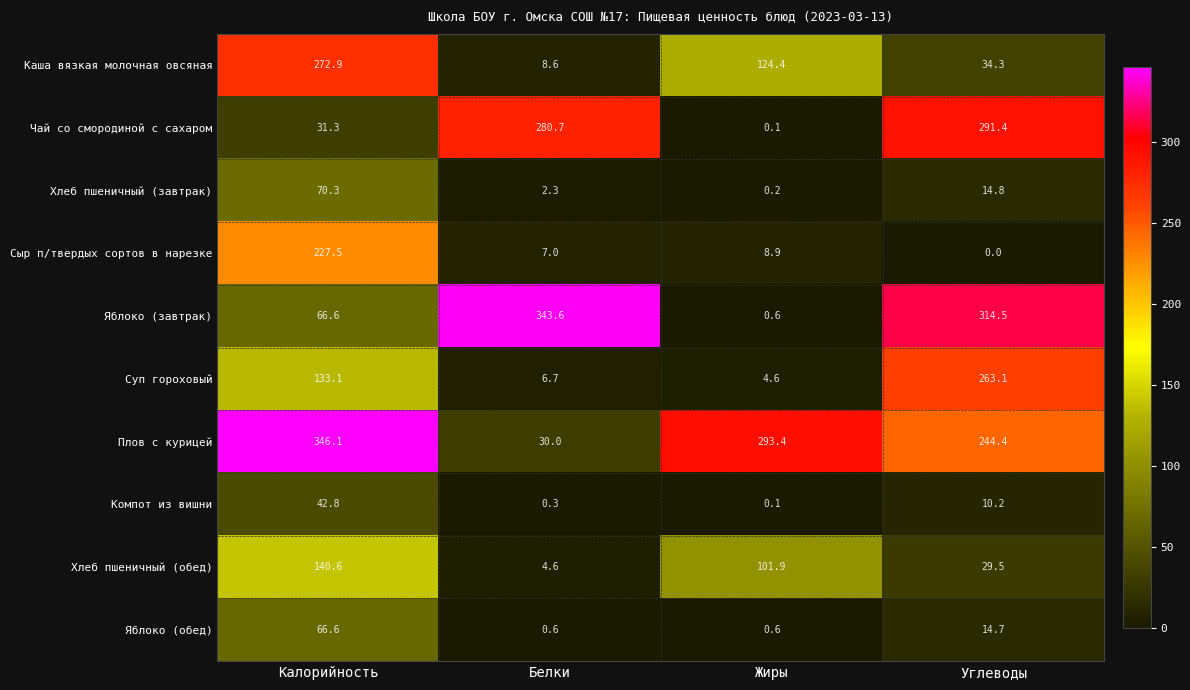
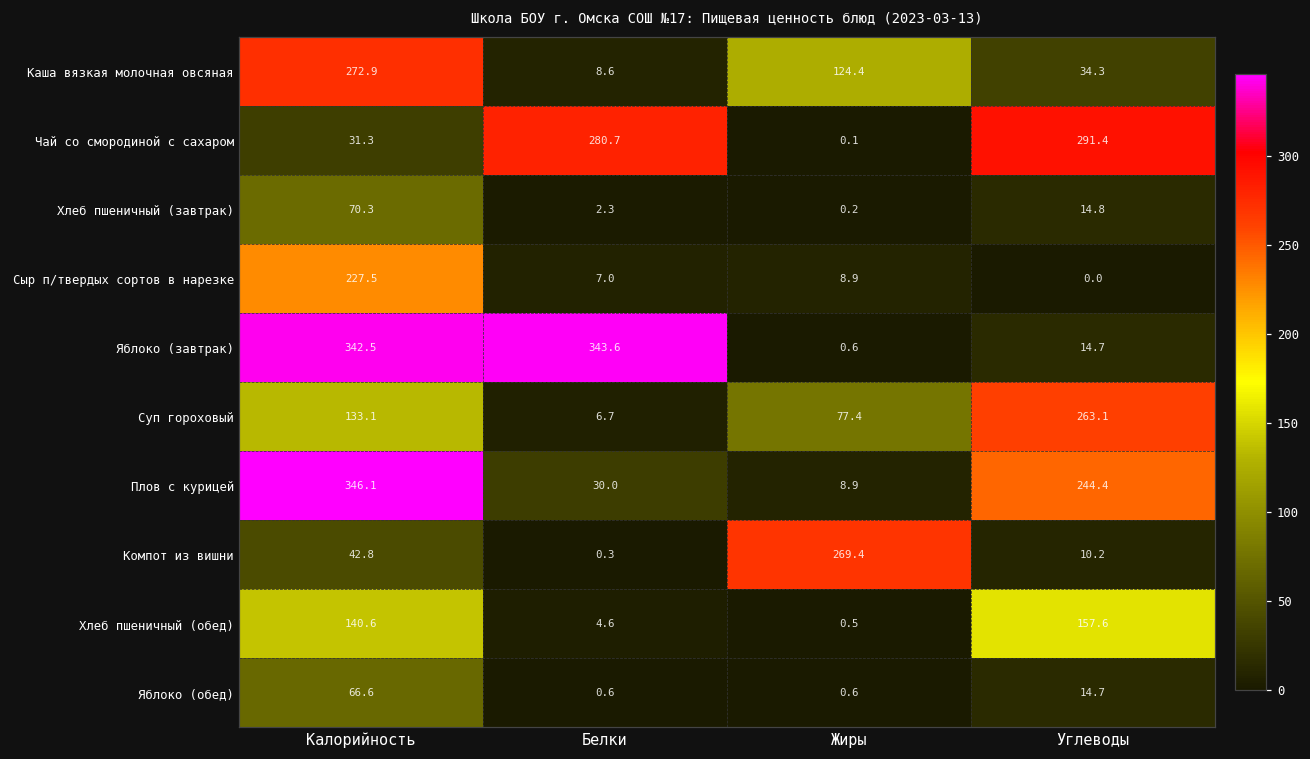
  {
    "Каша вязкая молочная овсяная": {
      "Калорийность": 272.9,
      "Белки": 8.6,
      "Жиры": 124.4,
      "Углеводы": 34.3
    },
    "Чай со смородиной с сахаром": {
      "Калорийность": 31.3,
      "Белки": 280.7,
      "Жиры": 0.1,
      "Углеводы": 291.4
    },
    "Хлеб пшеничный (завтрак)": {
      "Калорийность": 70.3,
      "Белки": 2.3,
      "Жиры": 0.2,
      "Углеводы": 14.8
    },
    "Сыр п/твердых сортов в нарезке": {
      "Калорийность": 227.5,
      "Белки": 7.0,
      "Жиры": 8.9,
      "Углеводы": 0.0
    },
    "Яблоко (завтрак)": {
-     "Калорийность": 66.6,
+     "Калорийность": 342.5,
      "Белки": 343.6,
      "Жиры": 0.6,
-     "Углеводы": 314.5
+     "Углеводы": 14.7
    },
    "Суп гороховый": {
      "Калорийность": 133.1,
      "Белки": 6.7,
-     "Жиры": 4.6,
+     "Жиры": 77.4,
      "Углеводы": 263.1
    },
    "Плов с курицей": {
      "Калорийность": 346.1,
      "Белки": 30.0,
-     "Жиры": 293.4,
+     "Жиры": 8.9,
      "Углеводы": 244.4
    },
    "Компот из вишни": {
      "Калорийность": 42.8,
      "Белки": 0.3,
-     "Жиры": 0.1,
+     "Жиры": 269.4,
      "Углеводы": 10.2
    },
    "Хлеб пшеничный (обед)": {
      "Калорийность": 140.6,
      "Белки": 4.6,
-     "Жиры": 101.9,
-     "Углеводы": 29.5
+     "Жиры": 0.5,
+     "Углеводы": 157.6
    },
    "Яблоко (обед)": {
      "Калорийность": 66.6,
      "Белки": 0.6,
      "Жиры": 0.6,
      "Углеводы": 14.7
    }
  }
